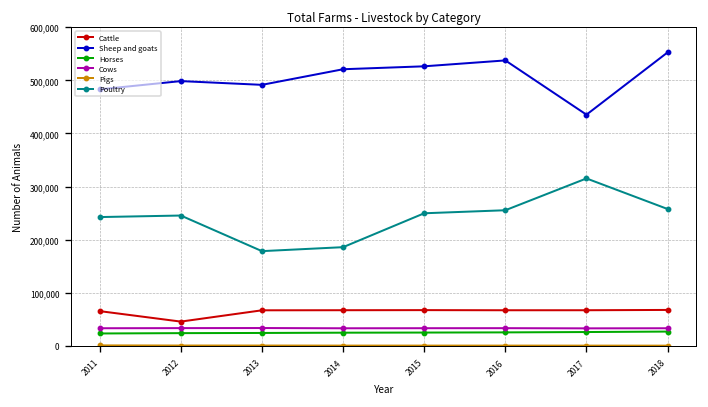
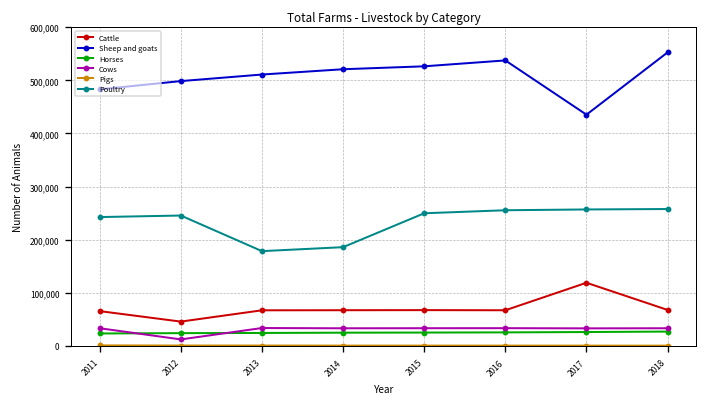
  {
    "Cattle": {
      "2011": "70,000",
      "2012": "50,000",
      "2013": "70,000",
      "2014": "70,000",
      "2015": "70,000",
      "2016": "70,000",
-     "2017": "70,000",
+     "2017": "120,000",
      "2018": "70,000"
    },
    "Sheep and goats": {
      "2012": "500,000",
-     "2013": "490,000",
+     "2013": "510,000",
      "2014": "520,000",
      "2015": "530,000",
      "2016": "540,000",
      "2017": "440,000",
      "2018": "550,000"
    },
    "Horses": {
      "2011": "20,000",
      "2012": "20,000",
      "2013": "20,000",
      "2014": "20,000",
      "2015": "20,000",
      "2016": "30,000",
      "2017": "30,000",
      "2018": "30,000"
    },
    "Cows": {
      "2011": "30,000",
-     "2012": "30,000",
+     "2012": "10,000",
      "2013": "30,000",
      "2014": "30,000",
      "2015": "30,000",
      "2016": "30,000",
      "2017": "30,000",
      "2018": "30,000"
    },
    "Pigs": {
      "2011": "0",
      "2012": "0",
      "2013": "0",
      "2014": "0",
      "2015": "0",
      "2016": "0",
      "2017": "0",
      "2018": "0"
    },
    "Poultry": {
      "2011": "240,000",
      "2012": "250,000",
      "2013": "180,000",
      "2014": "190,000",
      "2015": "250,000",
      "2016": "260,000",
-     "2017": "320,000",
+     "2017": "260,000",
      "2018": "260,000"
    }
  }
